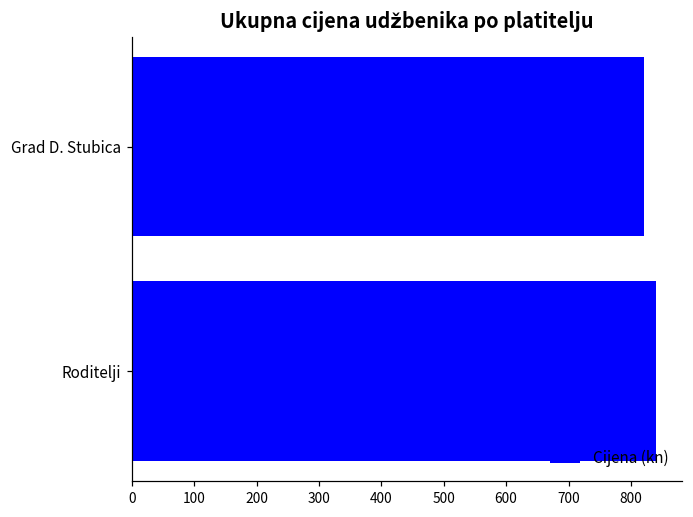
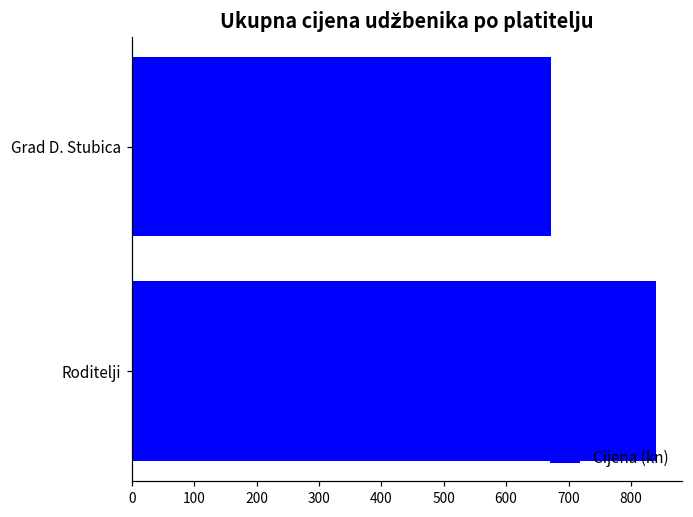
  {
-   "Grad D. Stubica": 820,
+   "Grad D. Stubica": 670,
    "Roditelji": 840
  }
